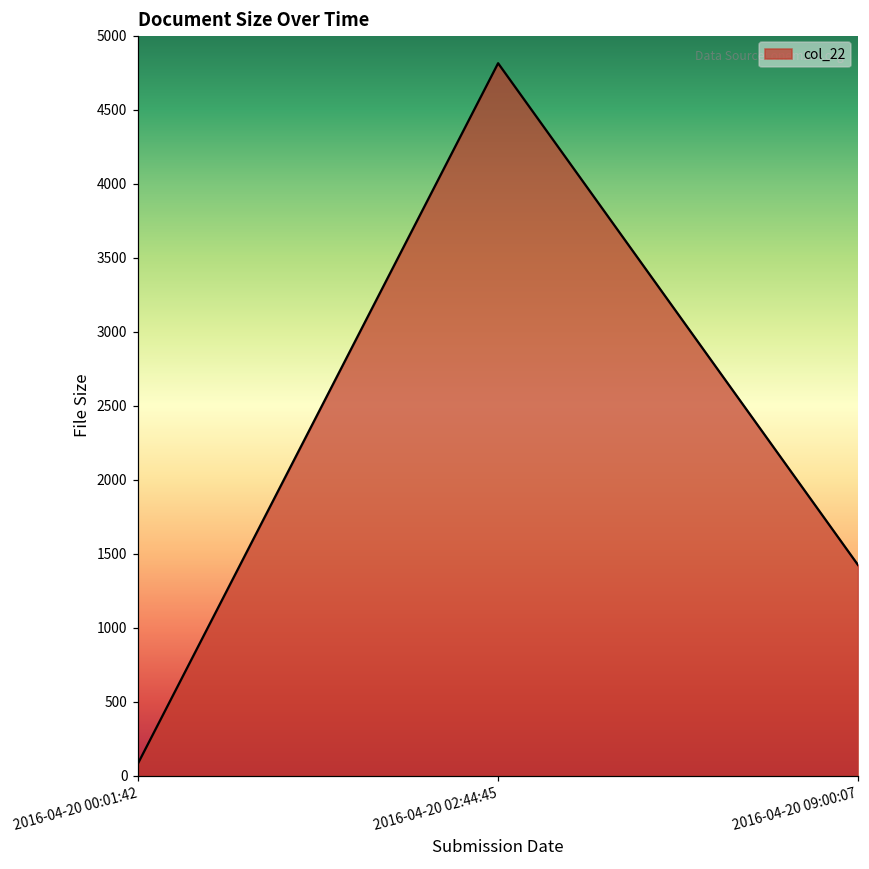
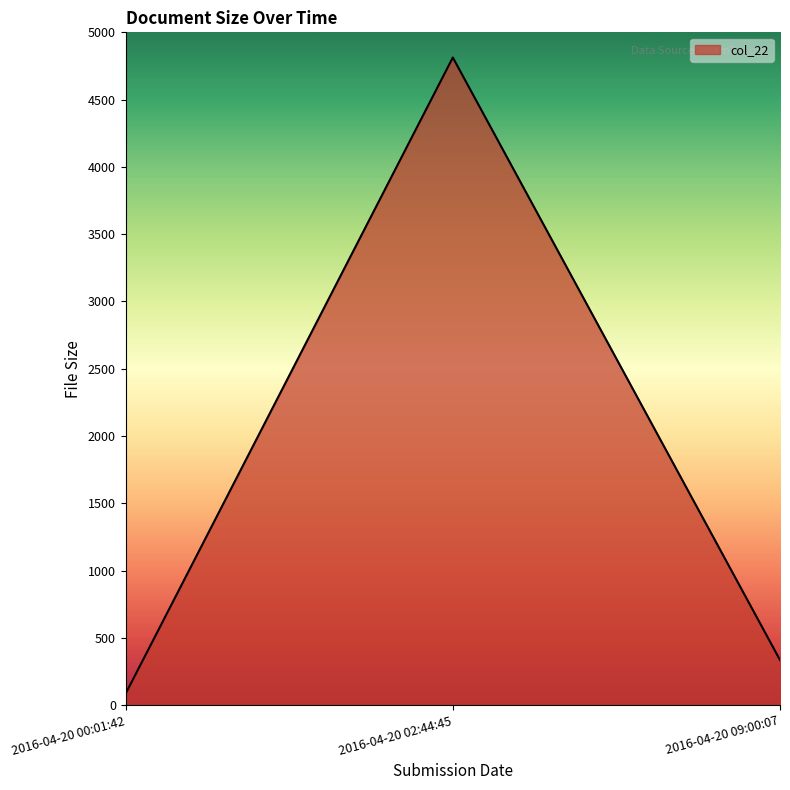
  {
    "2016-04-20 00:01:42": 90,
    "2016-04-20 02:44:45": 4810,
-   "2016-04-20 09:00:07": 1420
+   "2016-04-20 09:00:07": 340
  }
